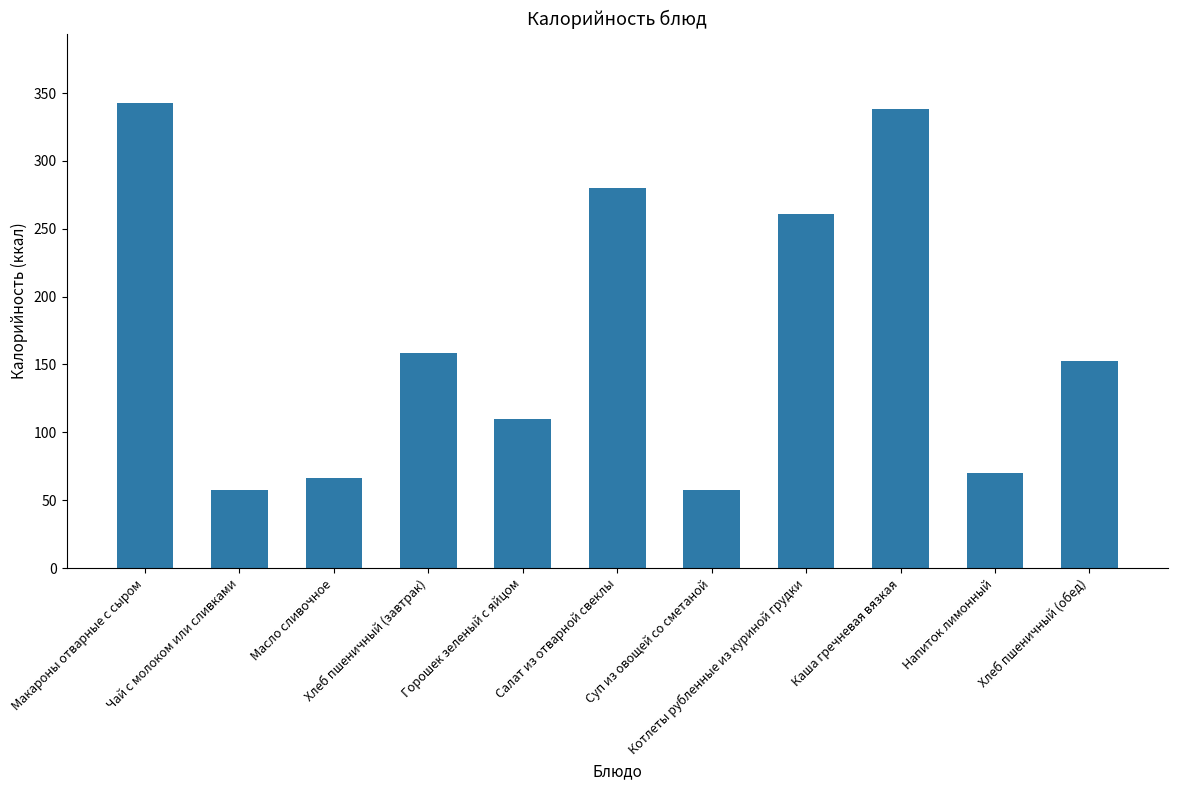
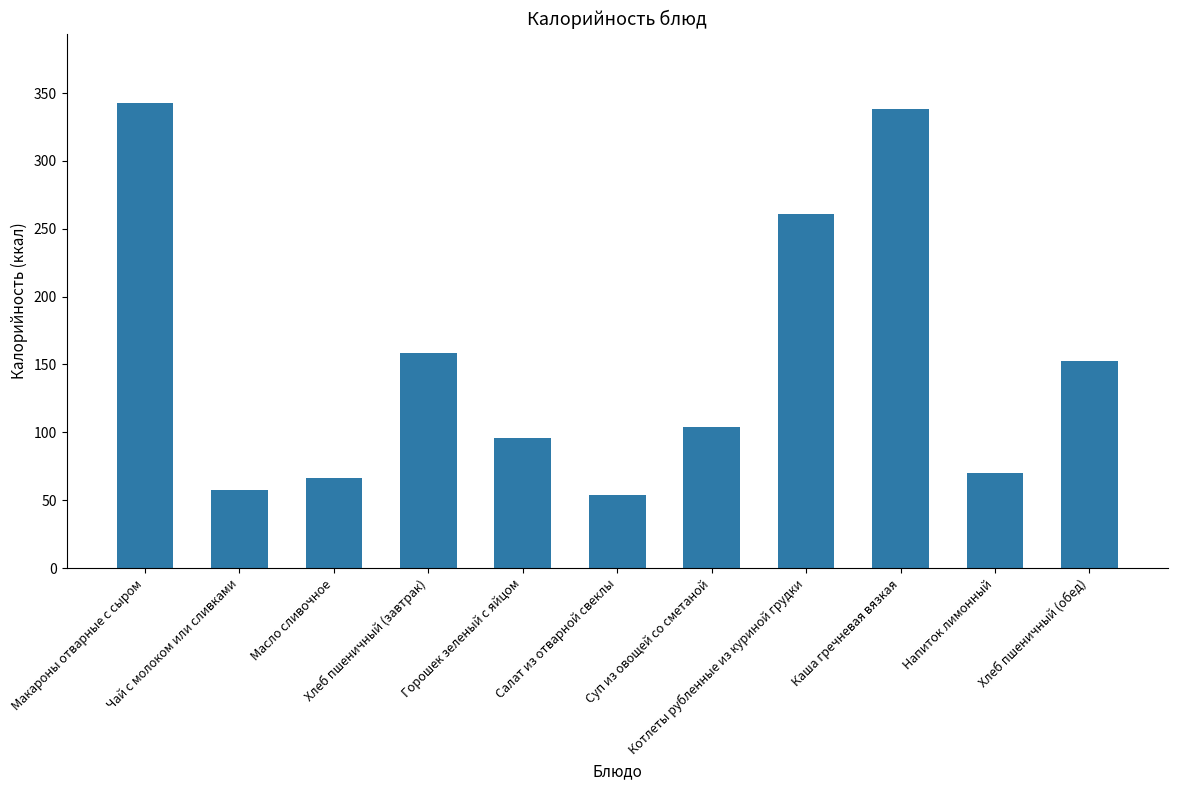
  {
    "Макароны отварные с сыром": 342,
    "Чай с молоком или сливками": 58,
    "Масло сливочное": 66,
    "Хлеб пшеничный (завтрак)": 158,
-   "Горошек зеленый с яйцом": 110,
-   "Салат из отварной свеклы": 280,
-   "Суп из овощей со сметаной": 57,
+   "Горошек зеленый с яйцом": 96,
+   "Салат из отварной свеклы": 54,
+   "Суп из овощей со сметаной": 104,
    "Котлеты рубленные из куриной грудки": 261,
    "Каша гречневая вязкая": 338,
    "Напиток лимонный": 70,
    "Хлеб пшеничный (обед)": 152
  }
